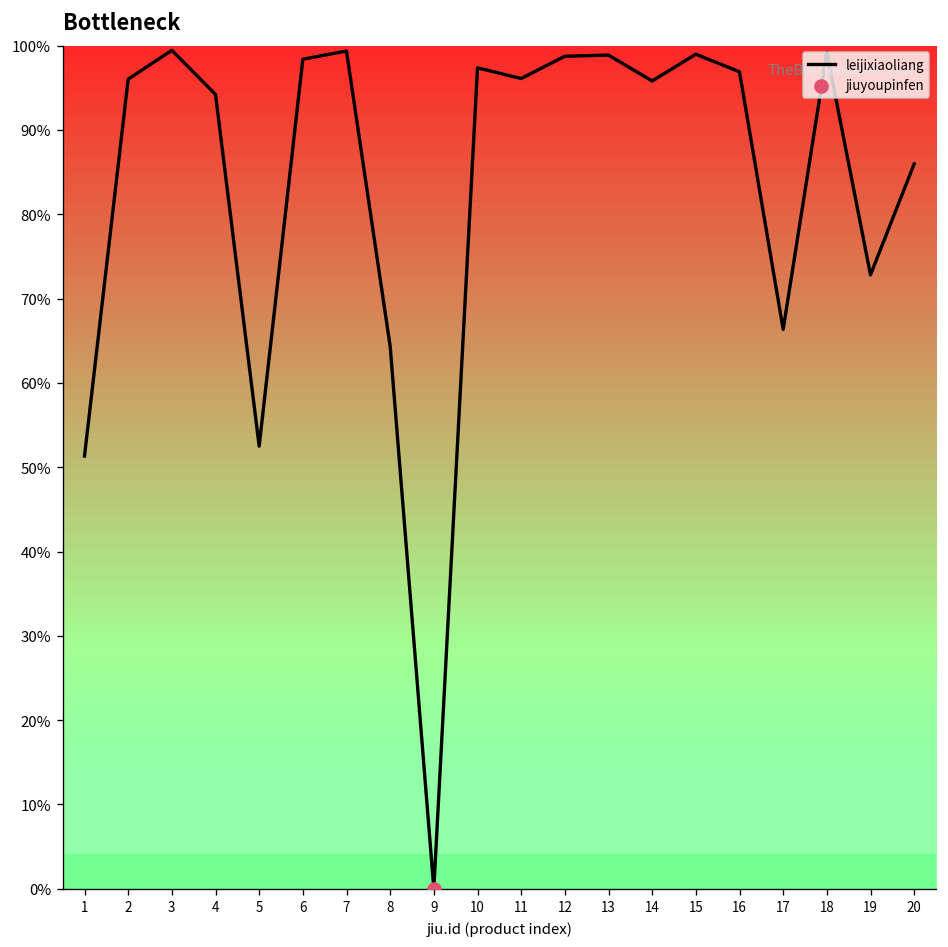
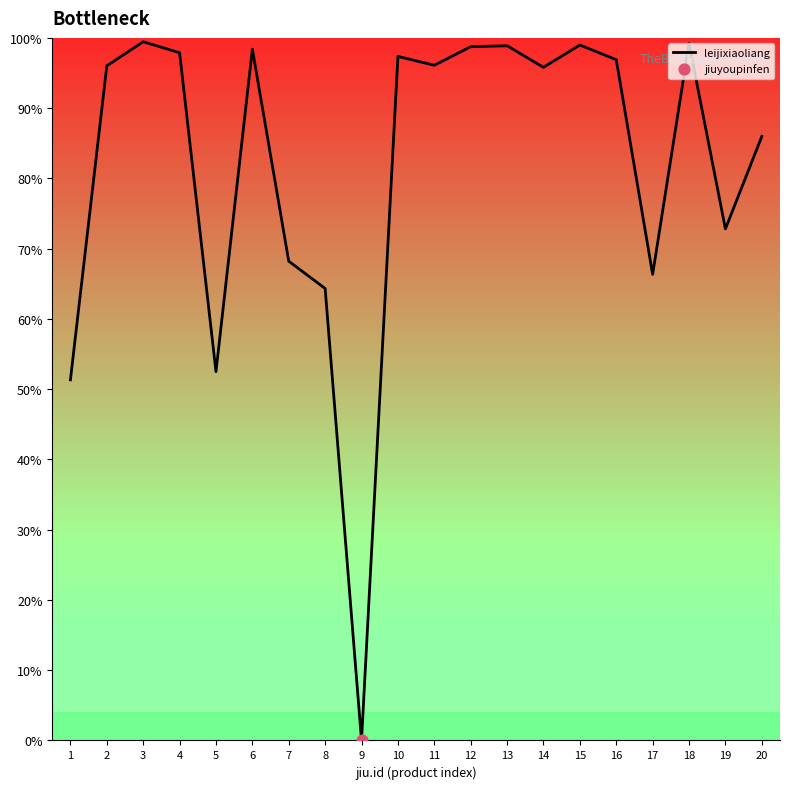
  {
    "leijixiaoliang": {
      "1": "51%",
      "2": "96%",
      "3": "99%",
-     "4": "94%",
+     "4": "98%",
      "5": "52%",
      "6": "98%",
-     "7": "99%",
+     "7": "68%",
      "8": "64%",
      "10": "97%",
      "11": "96%",
      "12": "99%",
      "13": "99%",
      "14": "96%",
      "15": "99%",
      "16": "97%",
      "17": "66%",
      "19": "73%",
      "20": "86%"
    }
  }
